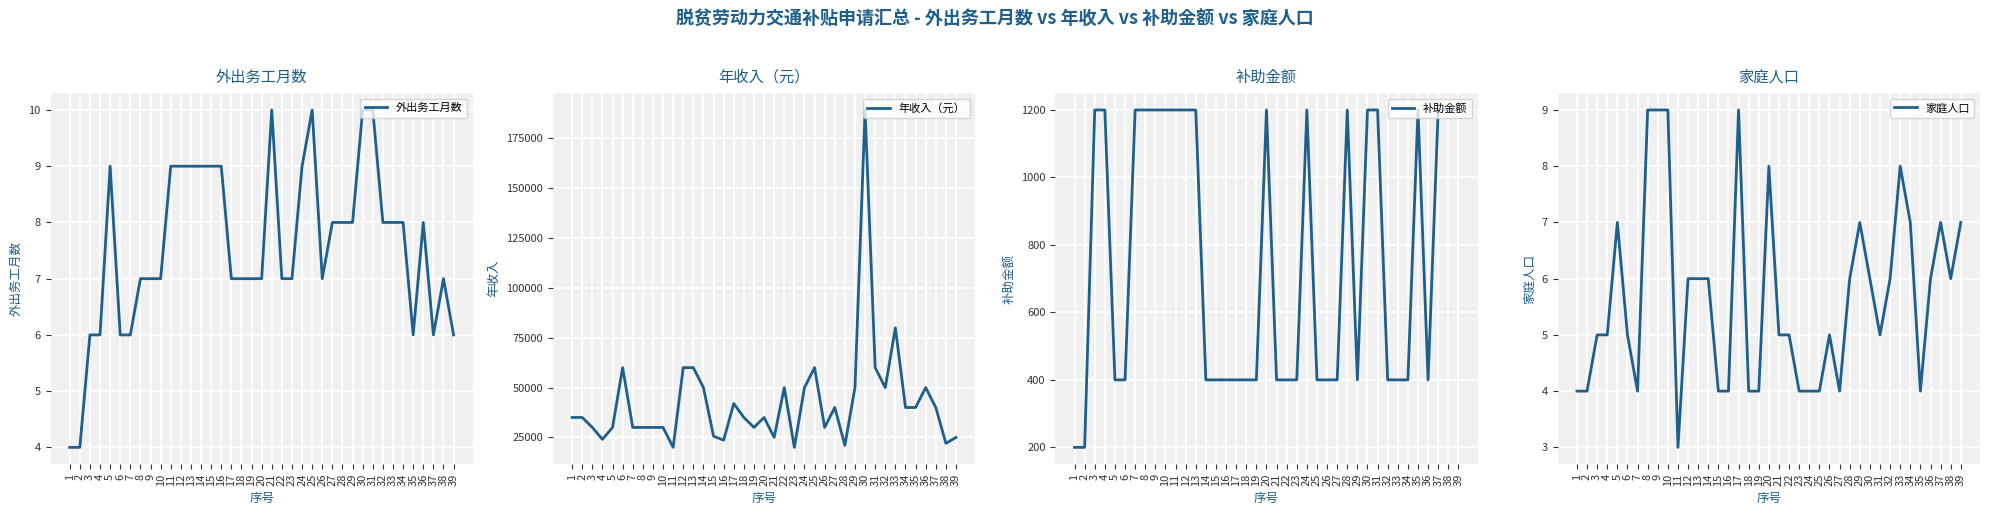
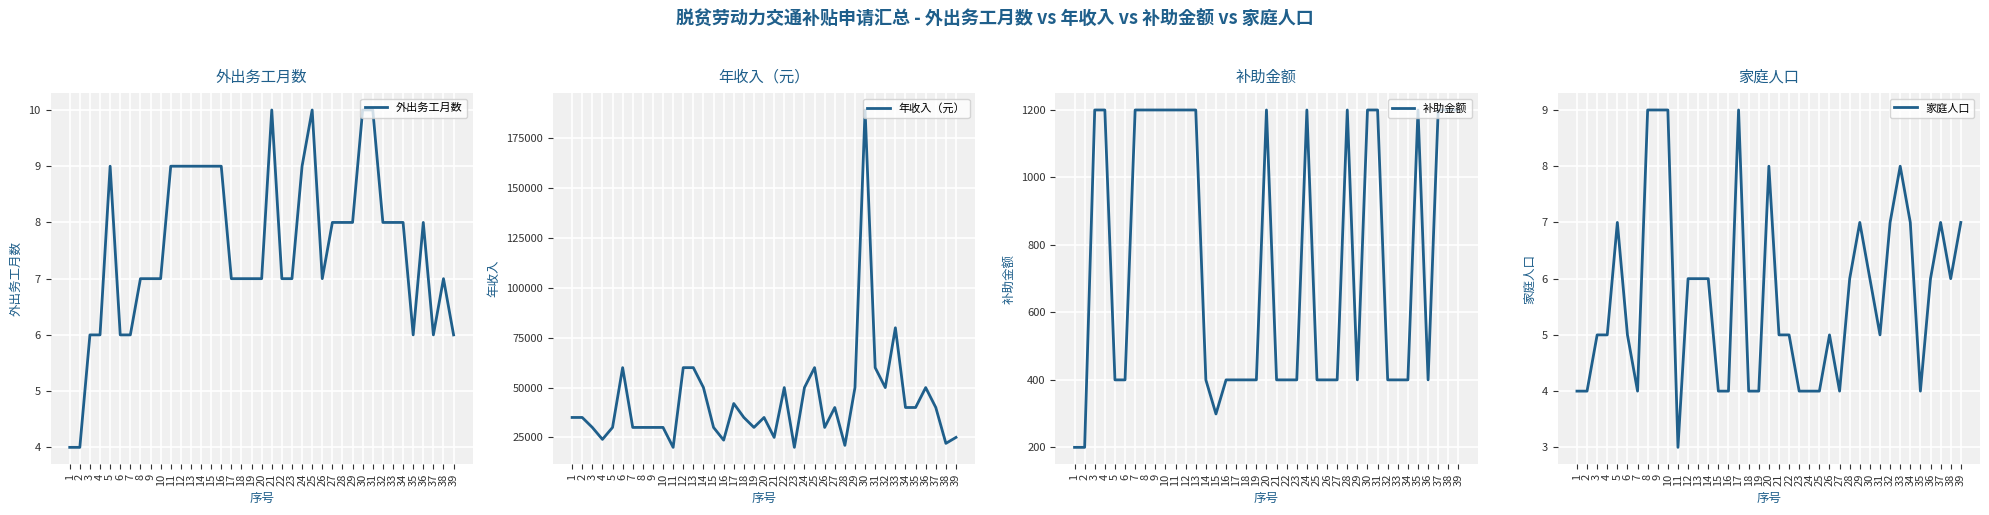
  {
    "外出务工月数": {
      "1": 4.0,
      "2": 4.0,
      "3": 6.0,
      "4": 6.0,
      "5": 9.0,
      "6": 6.0,
      "7": 6.0,
      "8": 7.0,
      "9": 7.0,
      "10": 7.0,
      "11": 9.0,
      "12": 9.0,
      "13": 9.0,
      "14": 9.0,
      "15": 9.0,
      "16": 9.0,
      "17": 7.0,
      "18": 7.0,
      "19": 7.0,
      "20": 7.0,
      "21": 10.0,
      "22": 7.0,
      "23": 7.0,
      "24": 9.0,
      "25": 10.0,
      "26": 7.0,
      "27": 8.0,
      "28": 8.0,
      "29": 8.0,
      "32": 8.0,
      "33": 8.0,
      "34": 8.0,
      "35": 6.0,
      "36": 8.0,
      "37": 6.0,
      "38": 7.0,
      "39": 6.0
    },
    "年收入（元）": {
      "1": 35000,
      "2": 35000,
      "3": 30000,
      "4": 24000,
      "5": 30000,
      "6": 60000,
      "7": 30000,
      "8": 30000,
      "9": 30000,
      "10": 30000,
      "11": 20000,
      "12": 60000,
      "13": 60000,
      "14": 50000,
-     "15": 26000,
+     "15": 30000,
      "16": 24000,
      "17": 42000,
      "18": 35000,
      "19": 30000,
      "20": 35000,
      "21": 25000,
      "22": 50000,
      "23": 20000,
      "24": 50000,
      "25": 60000,
      "26": 30000,
      "27": 40000,
      "28": 21000,
      "29": 50000,
      "31": 60000,
      "32": 50000,
      "33": 80000,
      "34": 40000,
      "35": 40000,
      "36": 50000,
      "37": 40000,
      "38": 22000,
      "39": 25000
    },
    "补助金额": {
      "1": 200,
      "2": 200,
      "3": 1200,
      "4": 1200,
      "5": 400,
      "6": 400,
      "7": 1200,
      "8": 1200,
      "9": 1200,
      "10": 1200,
      "11": 1200,
      "12": 1200,
      "13": 1200,
      "14": 400,
-     "15": 400,
+     "15": 300,
      "16": 400,
      "17": 400,
      "18": 400,
      "19": 400,
      "20": 1200,
      "21": 400,
      "22": 400,
      "23": 400,
      "24": 1200,
      "25": 400,
      "26": 400,
      "27": 400,
      "28": 1200,
      "29": 400,
      "30": 1200,
      "31": 1200,
      "32": 400,
      "33": 400,
      "34": 400,
      "36": 400
    },
    "家庭人口": {
      "1": 4,
      "2": 4,
      "3": 5,
      "4": 5,
      "5": 7,
      "6": 5,
      "7": 4,
      "8": 9,
      "9": 9,
      "10": 9,
      "11": 3,
      "12": 6,
      "13": 6,
      "14": 6,
      "15": 4,
      "16": 4,
      "17": 9,
      "18": 4,
      "19": 4,
      "20": 8,
      "21": 5,
      "22": 5,
      "23": 4,
      "24": 4,
      "25": 4,
      "26": 5,
      "27": 4,
      "28": 6,
      "29": 7,
      "30": 6,
      "31": 5,
-     "32": 6,
+     "32": 7,
      "33": 8,
      "34": 7,
      "35": 4,
      "36": 6,
      "37": 7,
      "38": 6,
      "39": 7
    }
  }
